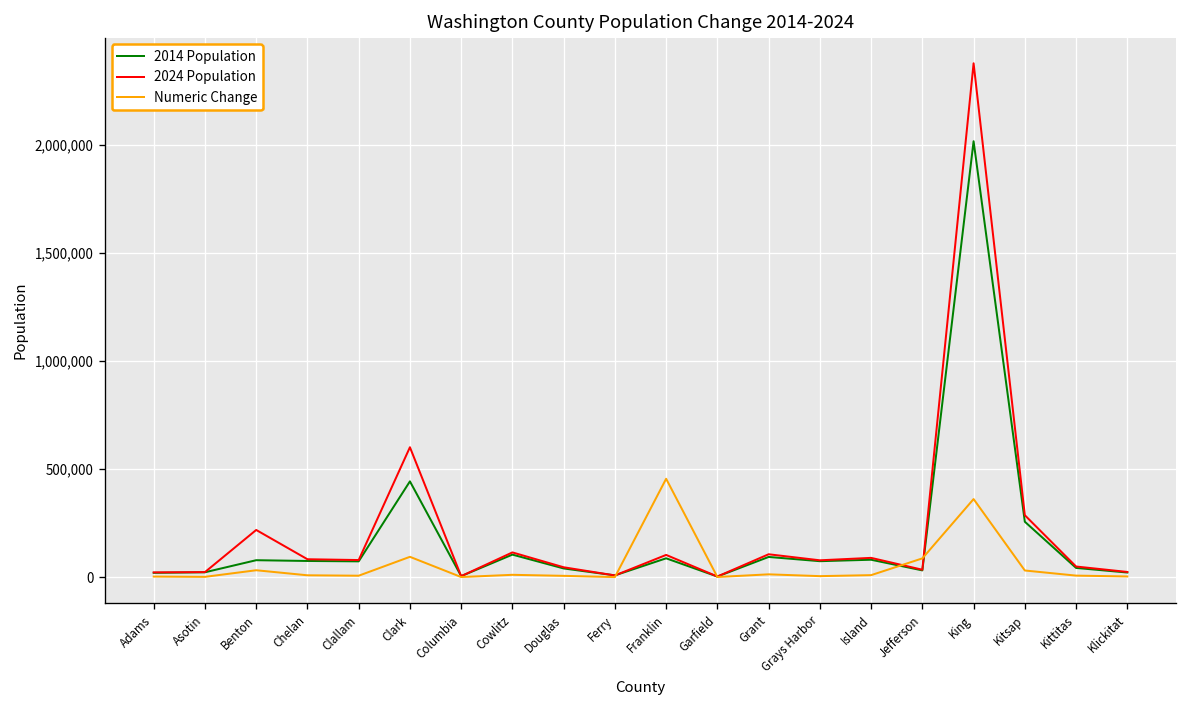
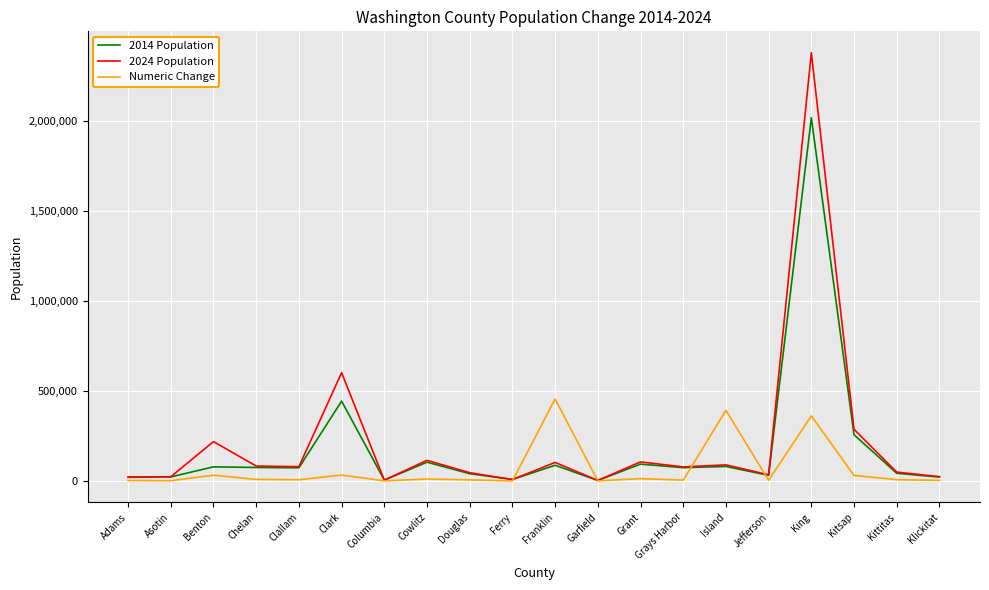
  {
    "2014 Population": {
      "Benton": "80,000",
      "Clark": "440,000",
      "Franklin": "90,000",
      "King": "2,020,000",
      "Kitsap": "260,000"
    },
    "2024 Population": {
      "Benton": "220,000",
      "Clark": "600,000",
      "Franklin": "100,000",
      "King": "2,380,000",
      "Kitsap": "290,000"
    },
    "Numeric Change": {
      "Adams": "0",
      "Asotin": "0",
      "Benton": "30,000",
      "Chelan": "10,000",
      "Clallam": "10,000",
-     "Clark": "90,000",
+     "Clark": "30,000",
      "Cowlitz": "10,000",
      "Douglas": "10,000",
      "Franklin": "450,000",
      "Grant": "10,000",
      "Grays Harbor": "0",
-     "Island": "10,000",
-     "Jefferson": "90,000",
+     "Island": "390,000",
+     "Jefferson": "0",
      "King": "360,000",
      "Kitsap": "30,000",
      "Kittitas": "10,000",
      "Klickitat": "0"
    }
  }
